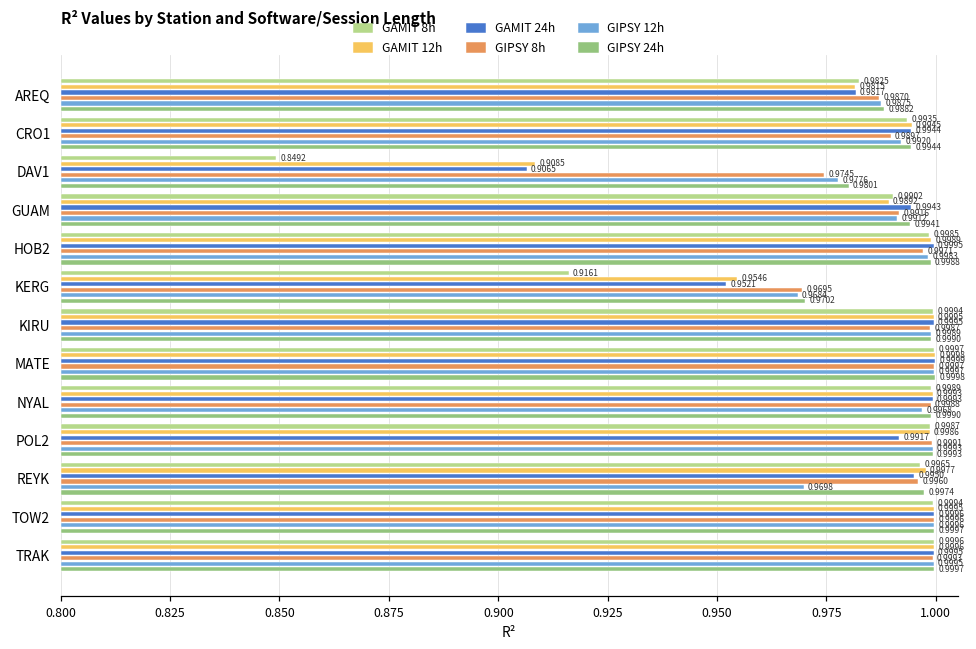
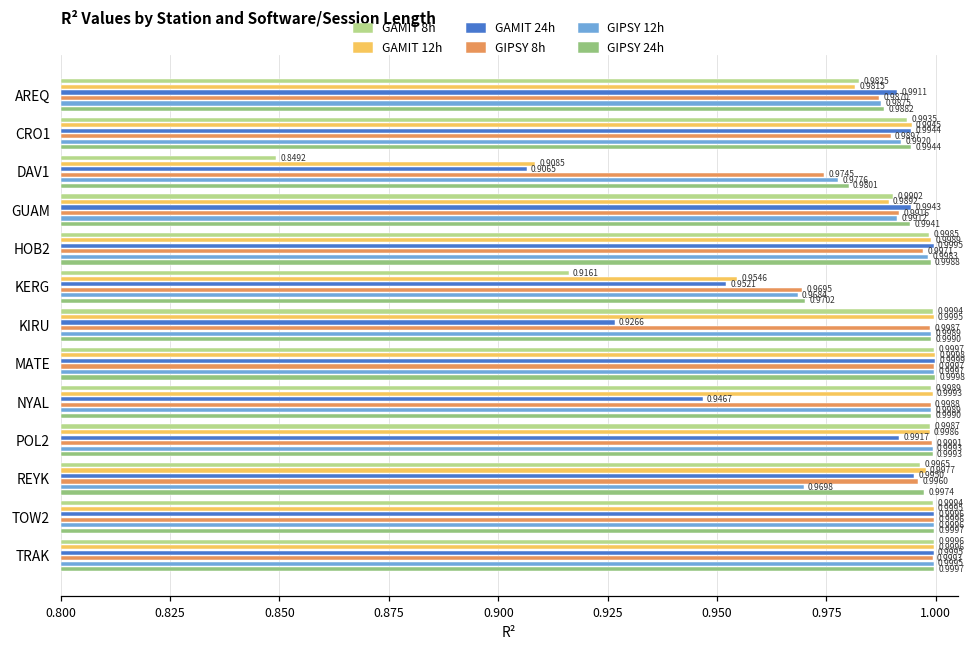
  {
    "GAMIT 24h": {
-     "AREQ": 0.9817,
-     "KIRU": 0.9995,
-     "NYAL": 0.9993
+     "AREQ": 0.9911,
+     "KIRU": 0.9266,
+     "NYAL": 0.9467
    },
    "GIPSY 12h": {
-     "NYAL": 0.9968
+     "NYAL": 0.9989
    }
  }
